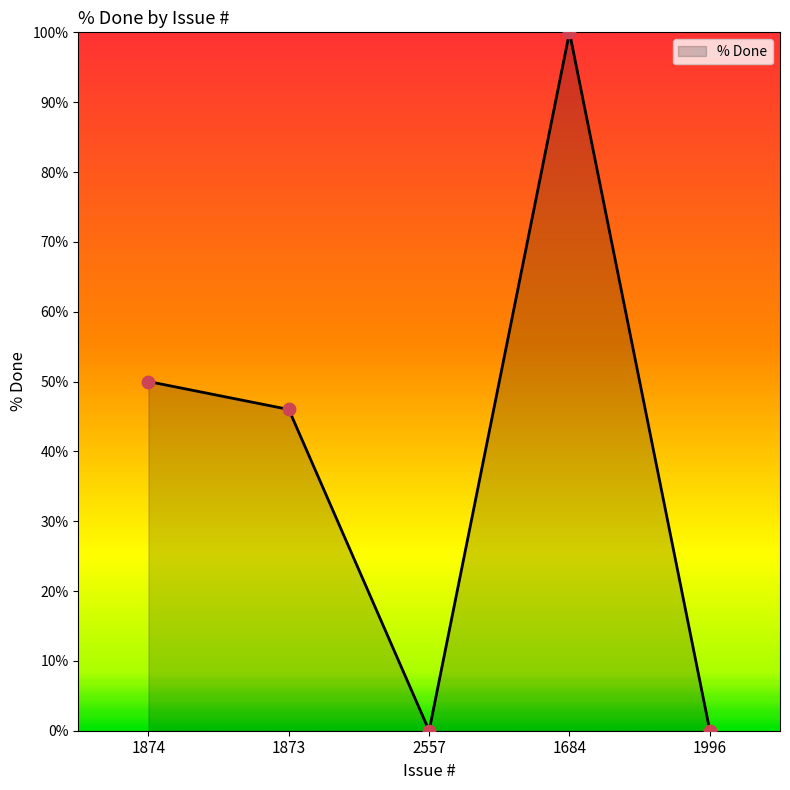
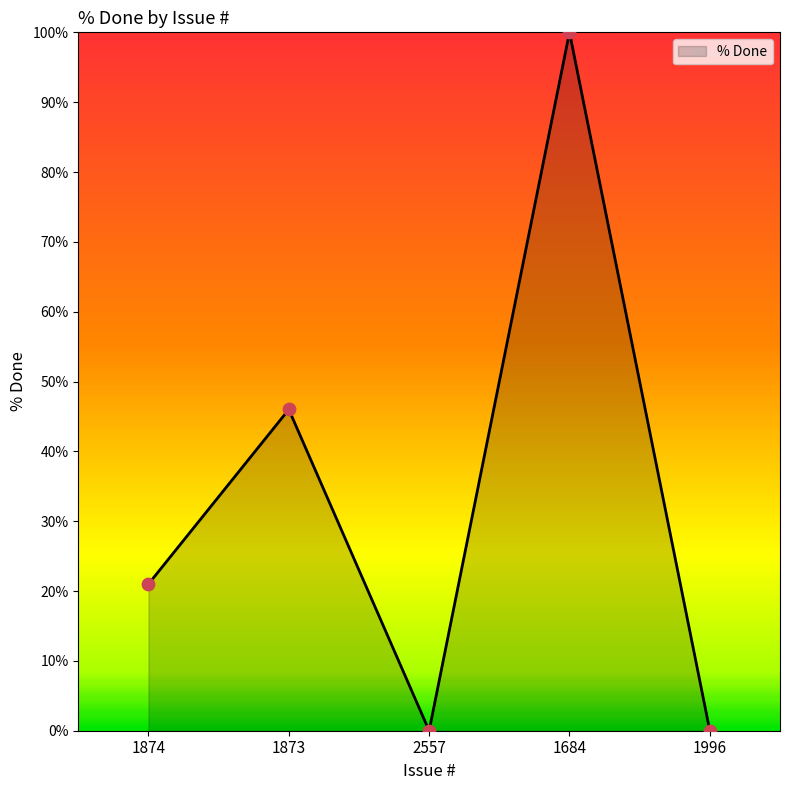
  {
-   "1874": "50%",
+   "1874": "21%",
    "1873": "46%",
    "2557": "0%",
    "1684": "100%",
    "1996": "0%"
  }
